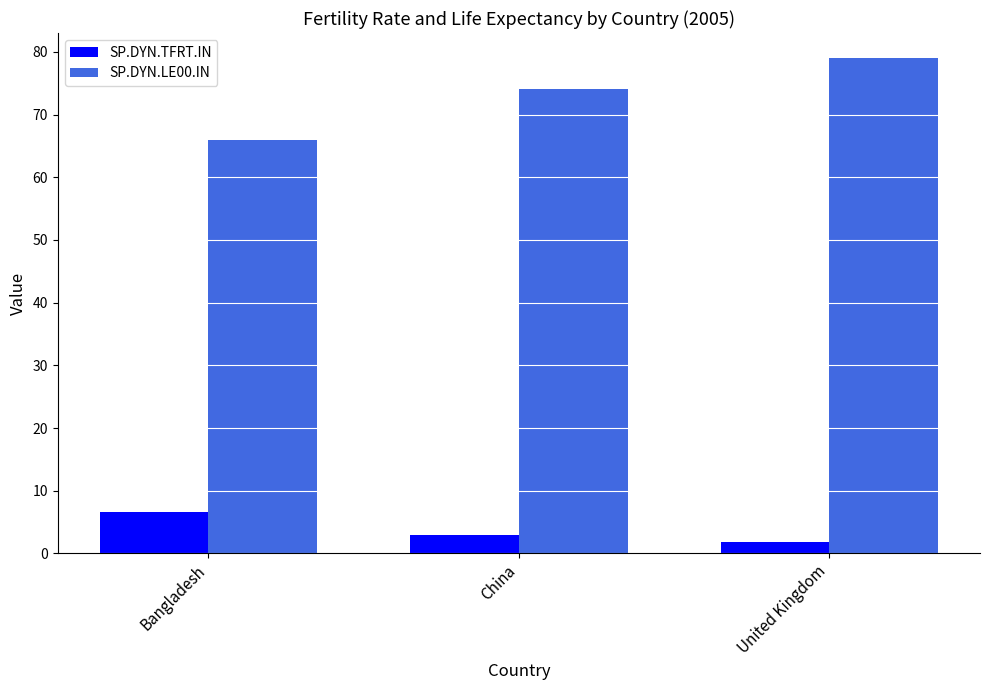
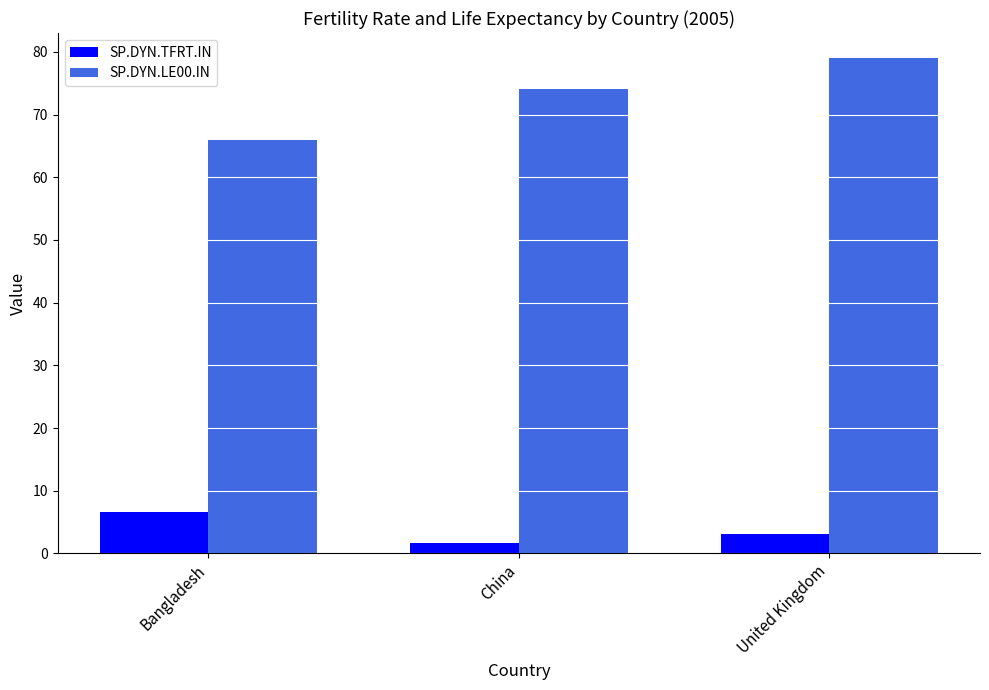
  {
    "SP.DYN.TFRT.IN": {
      "Bangladesh": 7,
-     "China": 3,
-     "United Kingdom": 2
+     "China": 2,
+     "United Kingdom": 3
    },
    "SP.DYN.LE00.IN": {
      "Bangladesh": 66,
      "China": 74,
      "United Kingdom": 79
    }
  }
